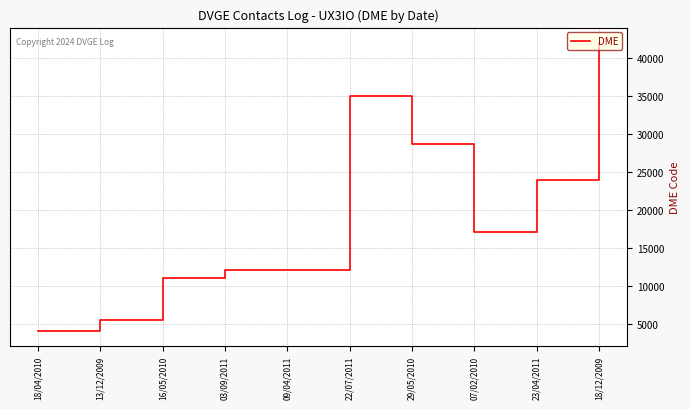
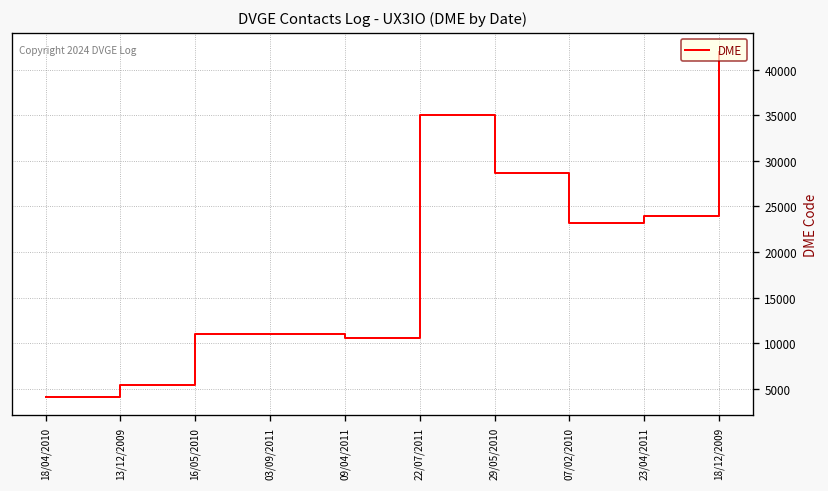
  {
    "18/04/2010": 4000,
    "13/12/2009": 5000,
    "16/05/2010": 11000,
-   "03/09/2011": 12000,
-   "09/04/2011": 12000,
+   "03/09/2011": 11000,
+   "09/04/2011": 11000,
    "22/07/2011": 35000,
    "29/05/2010": 29000,
-   "07/02/2010": 17000,
+   "07/02/2010": 23000,
    "23/04/2011": 24000
  }
